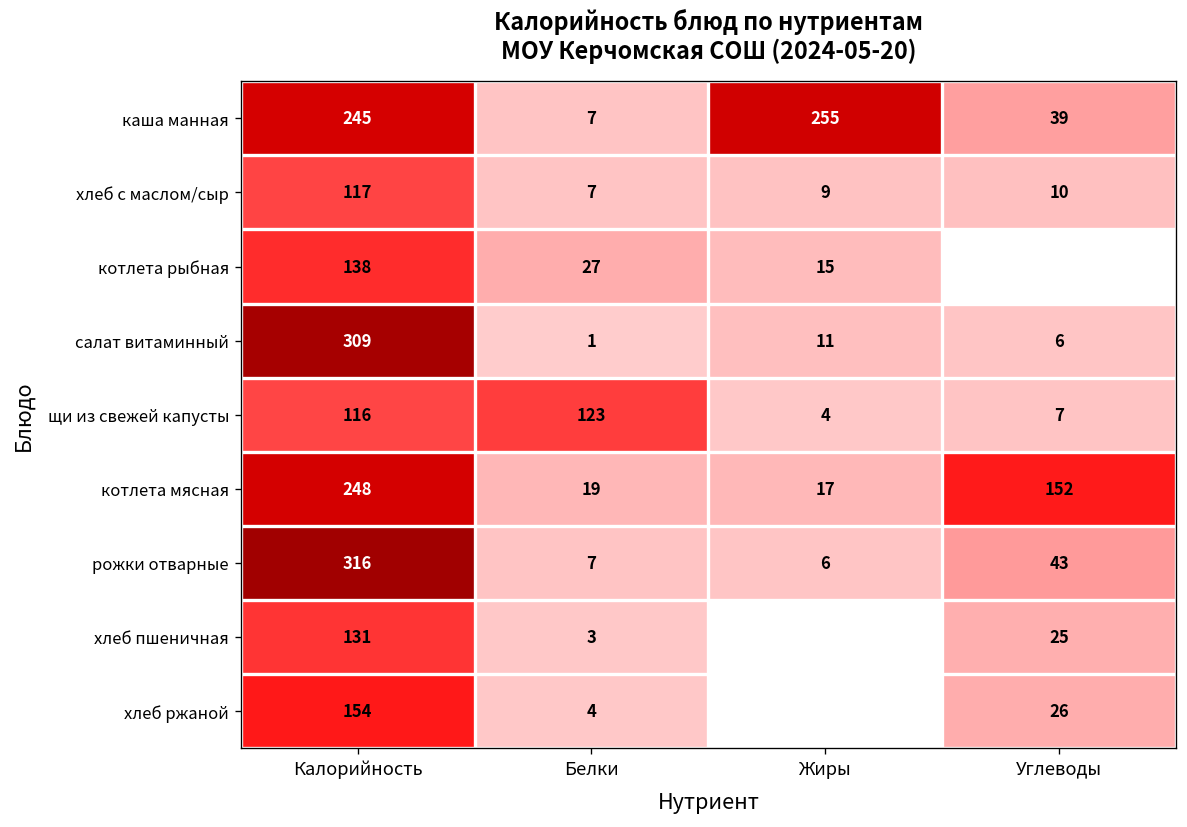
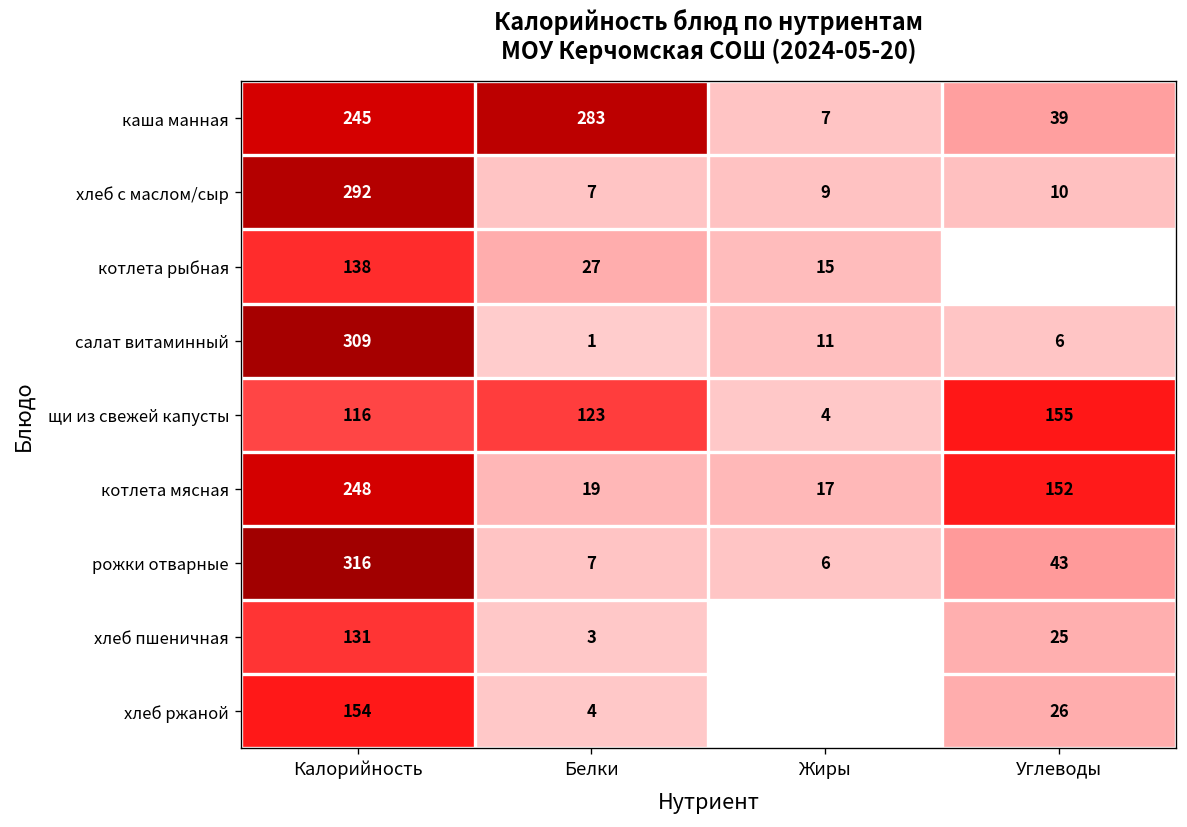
  {
    "каша манная": {
      "Калорийность": 245,
-     "Белки": 7,
-     "Жиры": 255,
+     "Белки": 283,
+     "Жиры": 7,
      "Углеводы": 39
    },
    "хлеб с маслом/сыр": {
-     "Калорийность": 117,
+     "Калорийность": 292,
      "Белки": 7,
      "Жиры": 9,
      "Углеводы": 10
    },
    "котлета рыбная": {
      "Калорийность": 138,
      "Белки": 27,
      "Жиры": 15
    },
    "салат витаминный": {
      "Калорийность": 309,
      "Белки": 1,
      "Жиры": 11,
      "Углеводы": 6
    },
    "щи из свежей капусты": {
      "Калорийность": 116,
      "Белки": 123,
      "Жиры": 4,
-     "Углеводы": 7
+     "Углеводы": 155
    },
    "котлета мясная": {
      "Калорийность": 248,
      "Белки": 19,
      "Жиры": 17,
      "Углеводы": 152
    },
    "рожки отварные": {
      "Калорийность": 316,
      "Белки": 7,
      "Жиры": 6,
      "Углеводы": 43
    },
    "хлеб пшеничная": {
      "Калорийность": 131,
      "Белки": 3,
      "Углеводы": 25
    },
    "хлеб ржаной": {
      "Калорийность": 154,
      "Белки": 4,
      "Углеводы": 26
    }
  }
